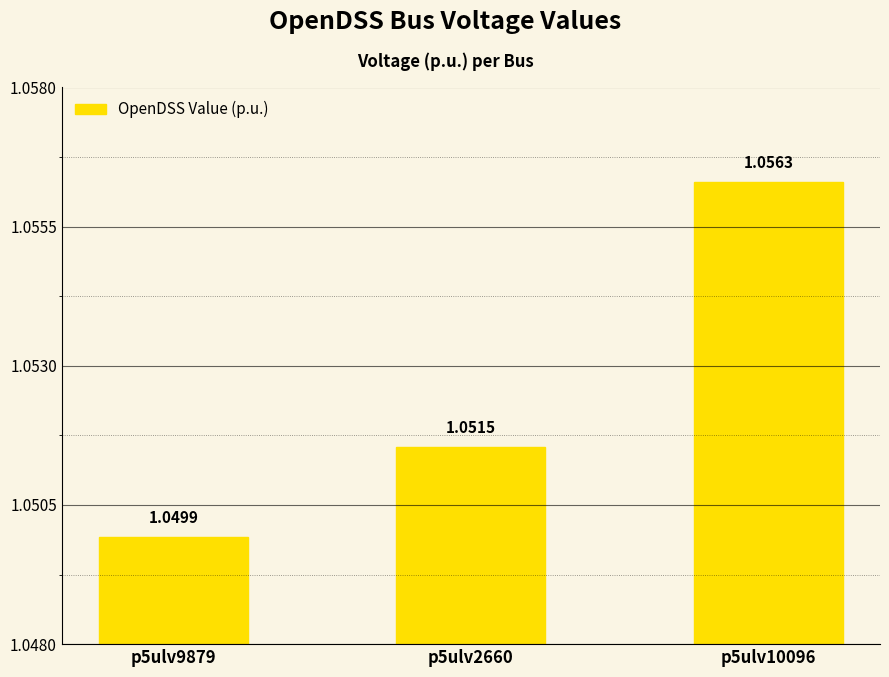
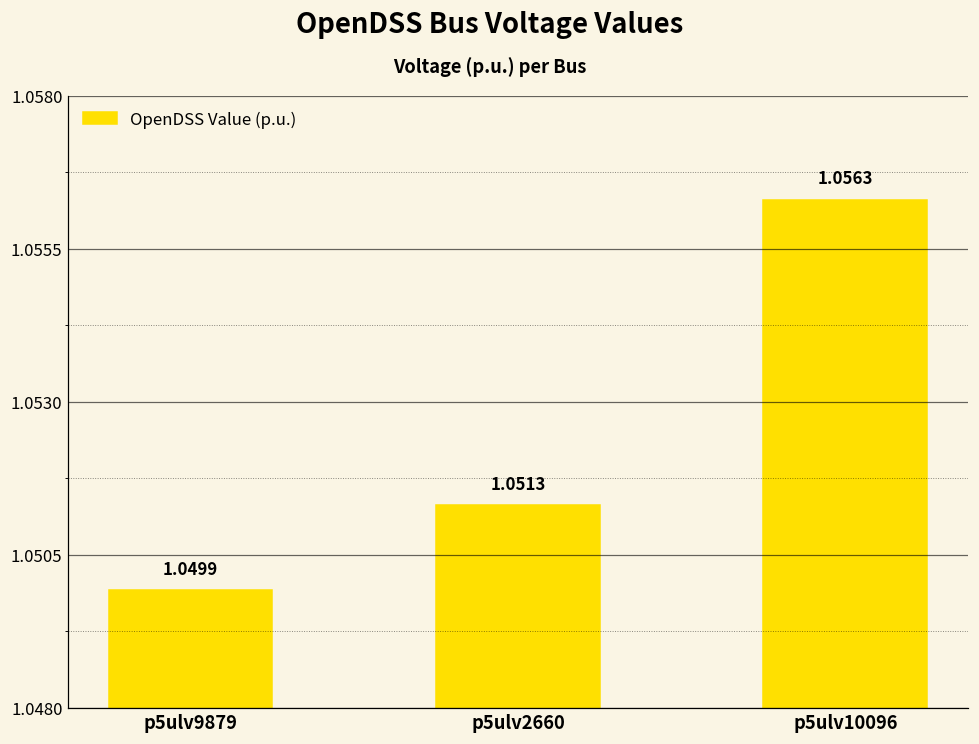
  {
    "p5ulv9879": 1.0499,
-   "p5ulv2660": 1.0515,
+   "p5ulv2660": 1.0513,
    "p5ulv10096": 1.0563
  }
